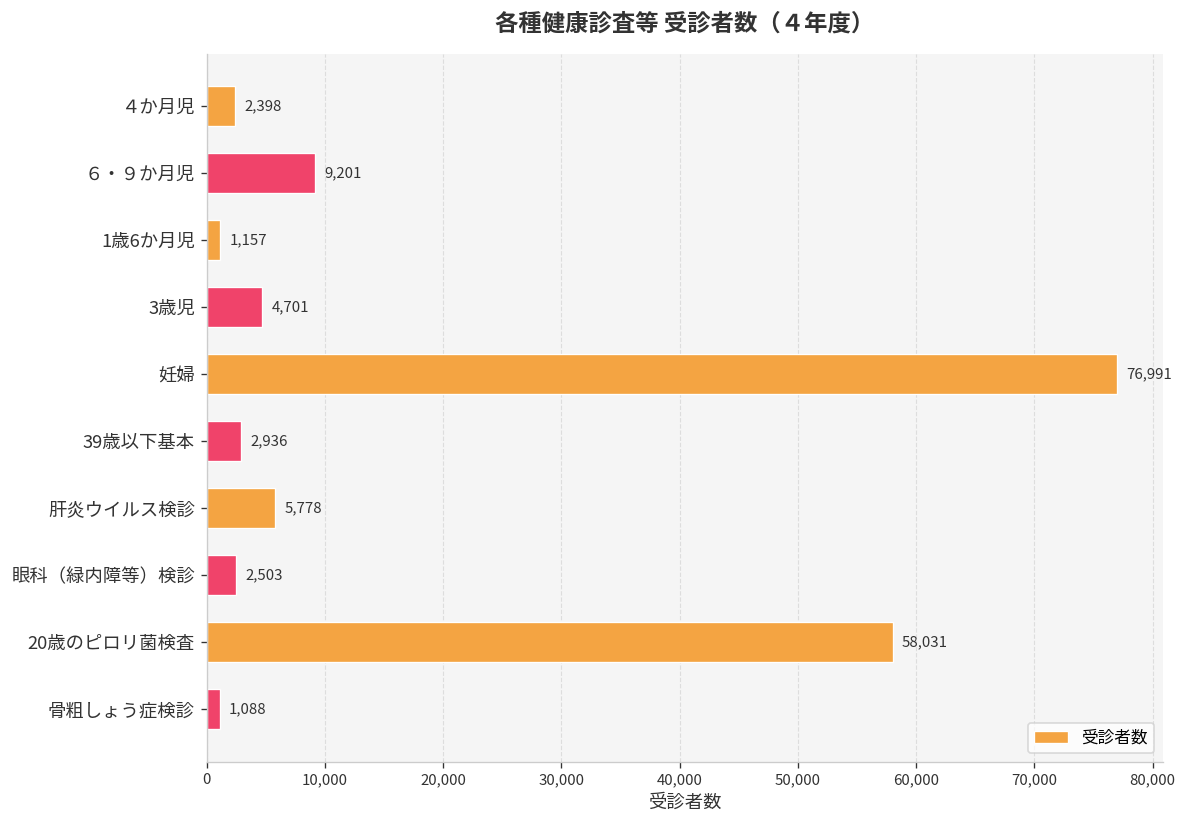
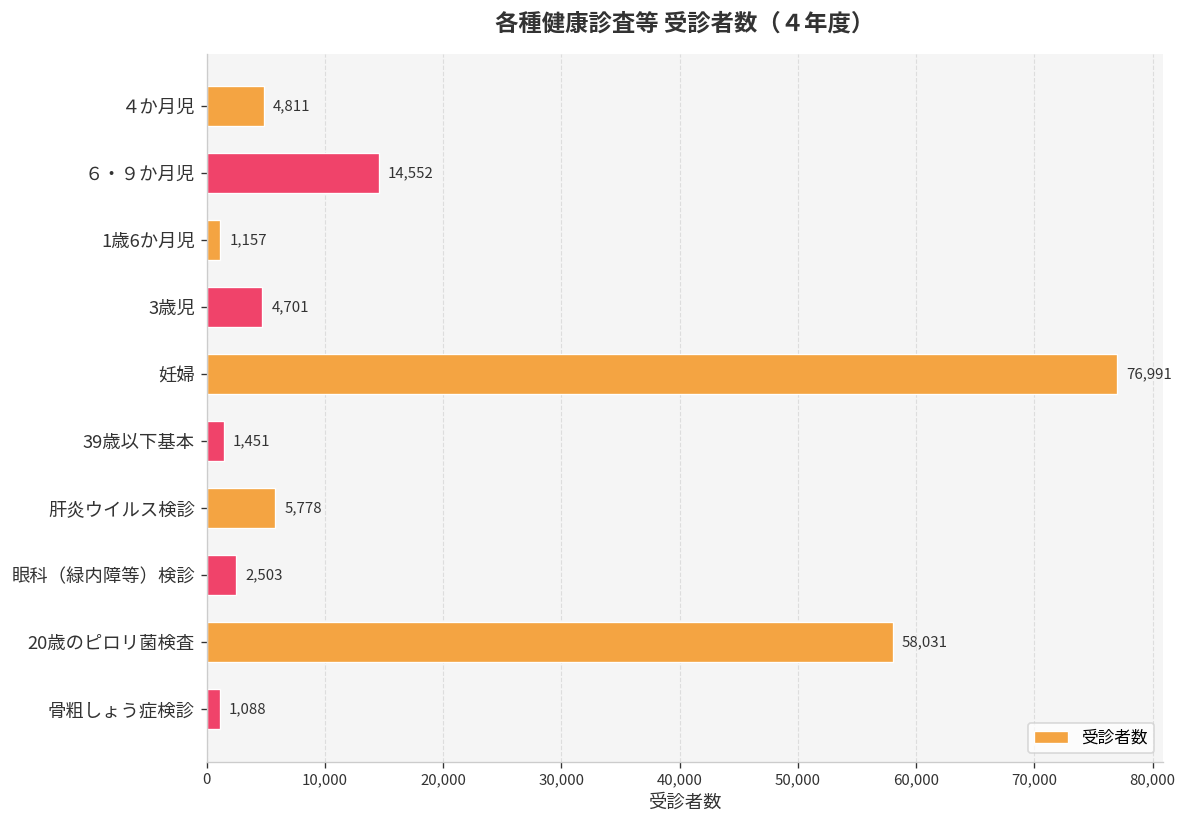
  {
-   "４か月児": "2,398",
-   "６・９か月児": "9,201",
+   "４か月児": "4,811",
+   "６・９か月児": "14,552",
    "1歳6か月児": "1,157",
    "3歳児": "4,701",
    "妊婦": "76,991",
-   "39歳以下基本": "2,936",
+   "39歳以下基本": "1,451",
    "肝炎ウイルス検診": "5,778",
    "眼科（緑内障等）検診": "2,503",
    "20歳のピロリ菌検査": "58,031",
    "骨粗しょう症検診": "1,088"
  }
